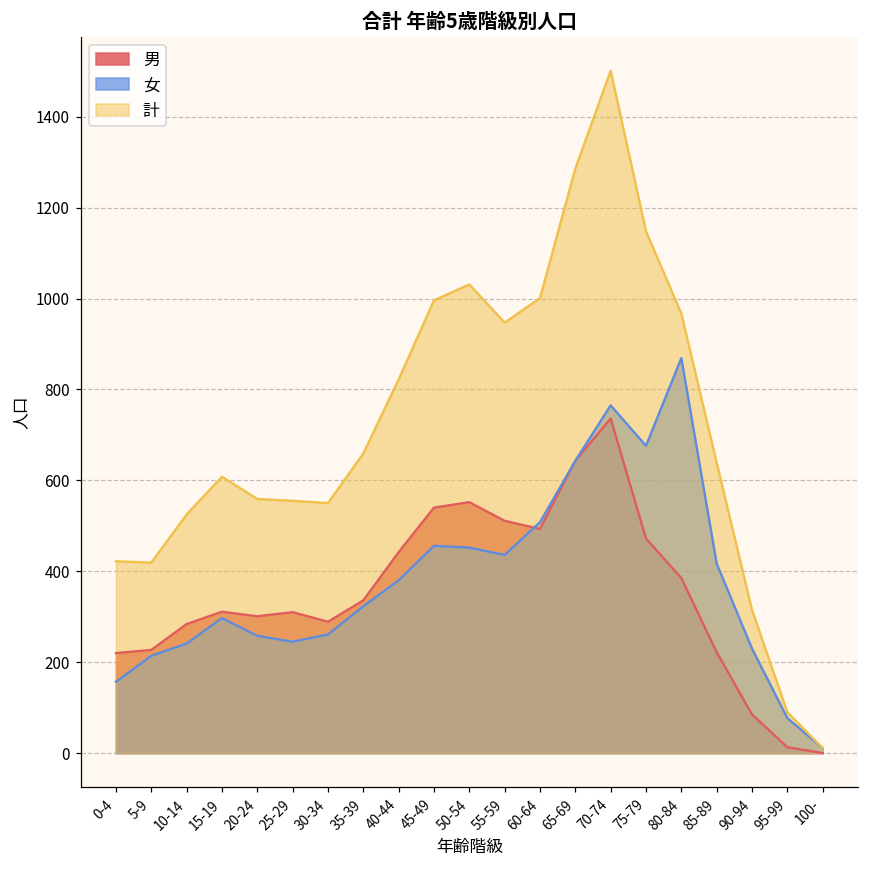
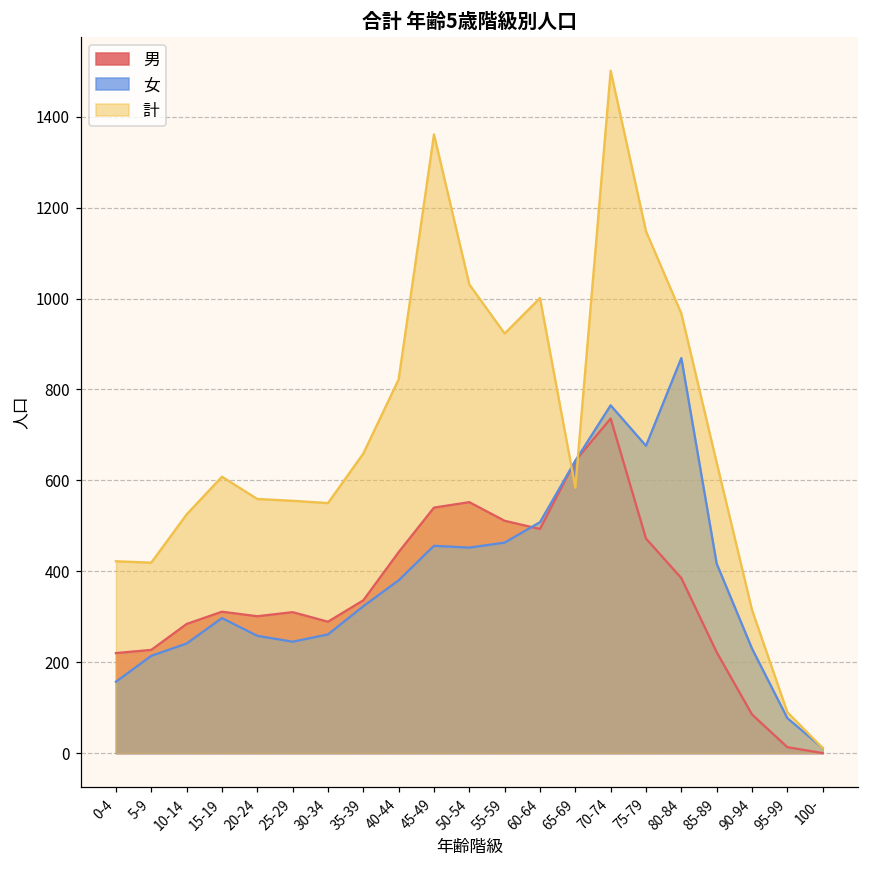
  {
    "男": {
      "0-4": 220,
      "5-9": 230,
      "10-14": 280,
      "15-19": 310,
      "20-24": 300,
      "25-29": 310,
      "30-34": 290,
      "35-39": 340,
      "40-44": 440,
      "45-49": 540,
      "50-54": 550,
      "55-59": 510,
      "60-64": 490,
      "70-74": 740,
      "75-79": 470,
      "80-84": 390,
      "85-89": 220,
      "90-94": 90,
      "95-99": 10,
      "100-": 0
    },
    "女": {
      "0-4": 160,
      "5-9": 210,
      "10-14": 240,
      "15-19": 300,
      "20-24": 260,
      "25-29": 250,
      "30-34": 260,
      "35-39": 320,
      "40-44": 380,
      "45-49": 460,
      "50-54": 450,
-     "55-59": 440,
+     "55-59": 460,
      "60-64": 510,
      "70-74": 770,
      "75-79": 680,
      "80-84": 870,
      "85-89": 420,
      "90-94": 230,
      "95-99": 80
    },
    "計": {
      "0-4": 420,
      "5-9": 420,
      "10-14": 530,
      "15-19": 610,
      "20-24": 560,
      "25-29": 560,
      "30-34": 550,
      "35-39": 660,
      "40-44": 820,
-     "45-49": 1000,
+     "45-49": 1360,
      "50-54": 1030,
-     "55-59": 950,
+     "55-59": 920,
      "60-64": 1000,
-     "65-69": 1290,
+     "65-69": 580,
      "70-74": 1500,
      "75-79": 1150,
      "80-84": 970,
      "85-89": 640,
      "90-94": 320,
      "95-99": 90
    }
  }
